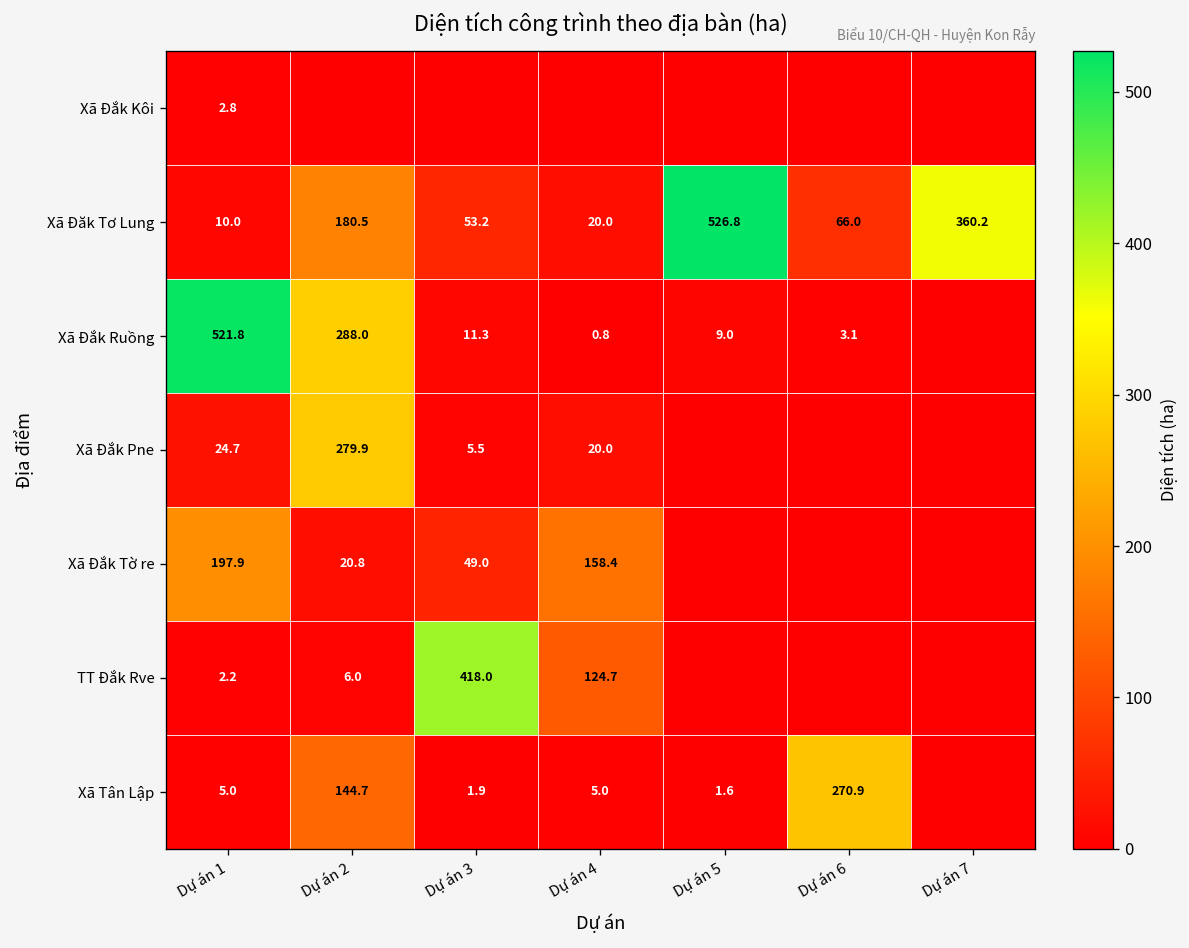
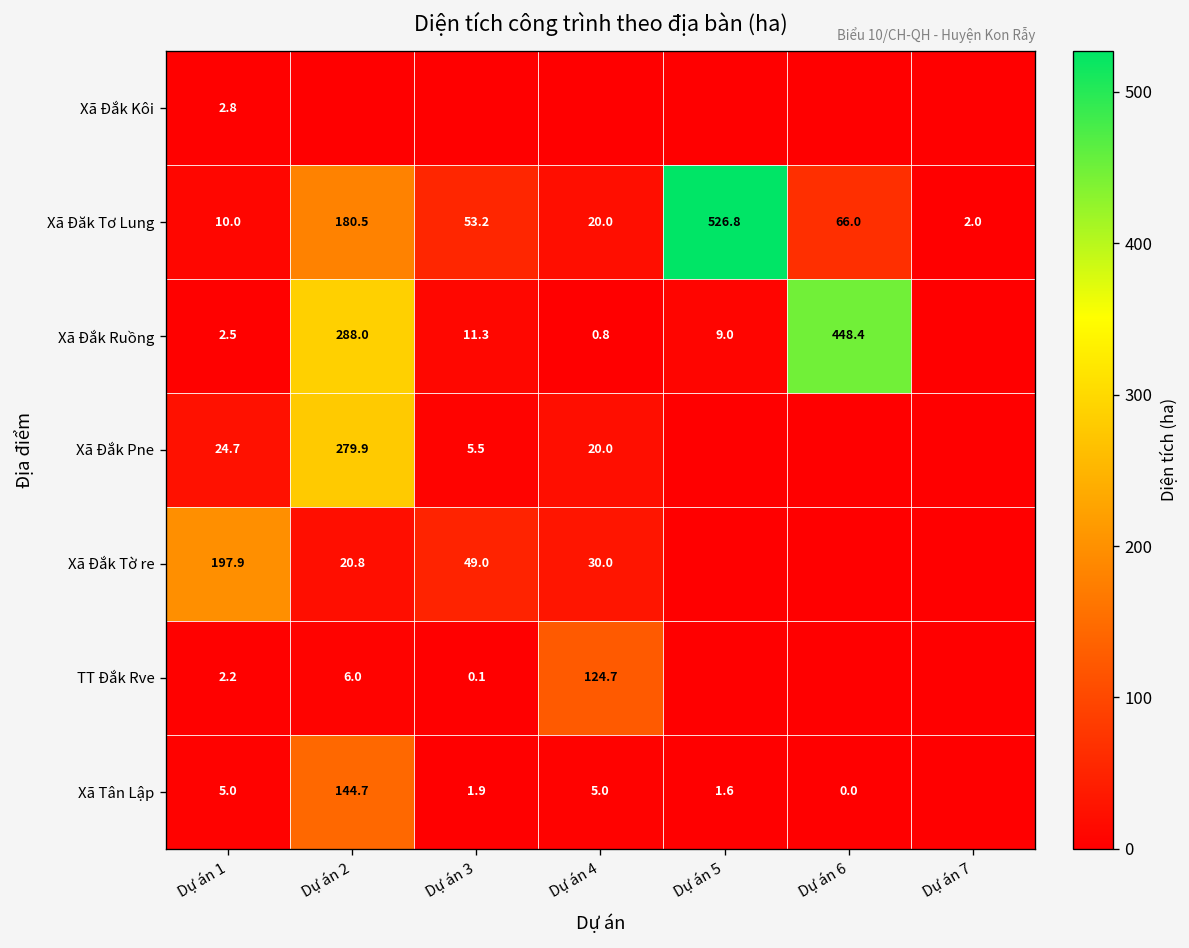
  {
    "Xã Đắk Kôi": {
      "Dự án 1": 2.8
    },
    "Xã Đăk Tơ Lung": {
      "Dự án 1": 10.0,
      "Dự án 2": 180.5,
      "Dự án 3": 53.2,
      "Dự án 4": 20.0,
      "Dự án 5": 526.8,
      "Dự án 6": 66.0,
-     "Dự án 7": 360.2
+     "Dự án 7": 2.0
    },
    "Xã Đắk Ruồng": {
-     "Dự án 1": 521.8,
+     "Dự án 1": 2.5,
      "Dự án 2": 288.0,
      "Dự án 3": 11.3,
      "Dự án 4": 0.8,
      "Dự án 5": 9.0,
-     "Dự án 6": 3.1
+     "Dự án 6": 448.4
    },
    "Xã Đắk Pne": {
      "Dự án 1": 24.7,
      "Dự án 2": 279.9,
      "Dự án 3": 5.5,
      "Dự án 4": 20.0
    },
    "Xã Đắk Tờ re": {
      "Dự án 1": 197.9,
      "Dự án 2": 20.8,
      "Dự án 3": 49.0,
-     "Dự án 4": 158.4
+     "Dự án 4": 30.0
    },
    "TT Đắk Rve": {
      "Dự án 1": 2.2,
      "Dự án 2": 6.0,
-     "Dự án 3": 418.0,
+     "Dự án 3": 0.1,
      "Dự án 4": 124.7
    },
    "Xã Tân Lập": {
      "Dự án 1": 5.0,
      "Dự án 2": 144.7,
      "Dự án 3": 1.9,
      "Dự án 4": 5.0,
      "Dự án 5": 1.6,
-     "Dự án 6": 270.9
+     "Dự án 6": 0.0
    }
  }
